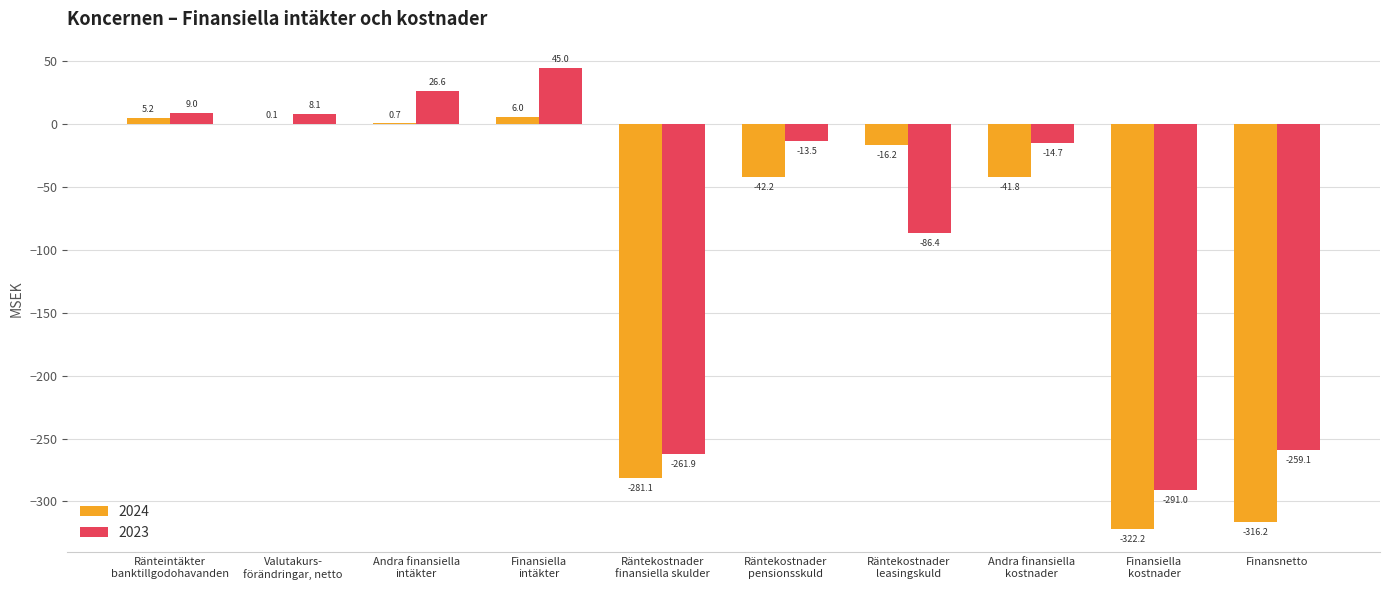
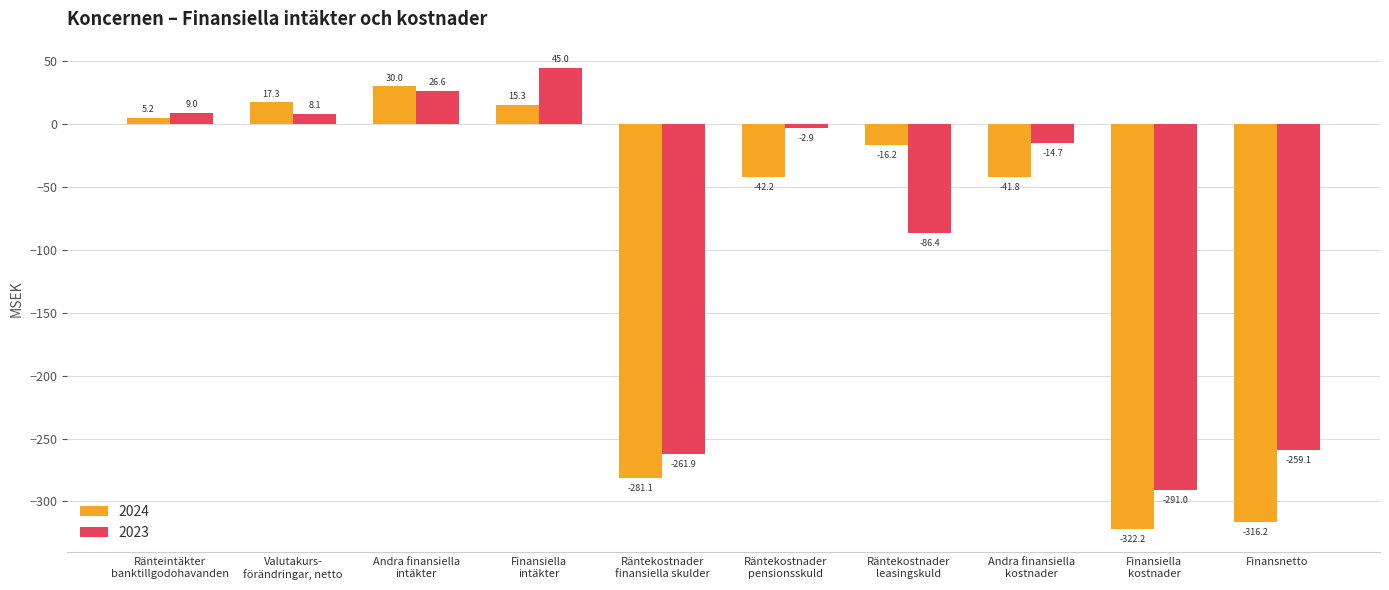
  {
    "2024": {
      "Ränteintäkter banktillgodohavanden": 5.2,
-     "Valutakurs- förändringar, netto": 0.1,
-     "Andra finansiella intäkter": 0.7,
-     "Finansiella intäkter": 6.0,
+     "Valutakurs- förändringar, netto": 17.3,
+     "Andra finansiella intäkter": 30.0,
+     "Finansiella intäkter": 15.3,
      "Räntekostnader finansiella skulder": -281.1,
      "Räntekostnader pensionsskuld": -42.2,
      "Räntekostnader leasingskuld": -16.2,
      "Andra finansiella kostnader": -41.8,
      "Finansiella kostnader": -322.2,
      "Finansnetto": -316.2
    },
    "2023": {
      "Ränteintäkter banktillgodohavanden": 9.0,
      "Valutakurs- förändringar, netto": 8.1,
      "Andra finansiella intäkter": 26.6,
      "Finansiella intäkter": 45.0,
      "Räntekostnader finansiella skulder": -261.9,
-     "Räntekostnader pensionsskuld": -13.5,
+     "Räntekostnader pensionsskuld": -2.9,
      "Räntekostnader leasingskuld": -86.4,
      "Andra finansiella kostnader": -14.7,
      "Finansiella kostnader": -291.0,
      "Finansnetto": -259.1
    }
  }
